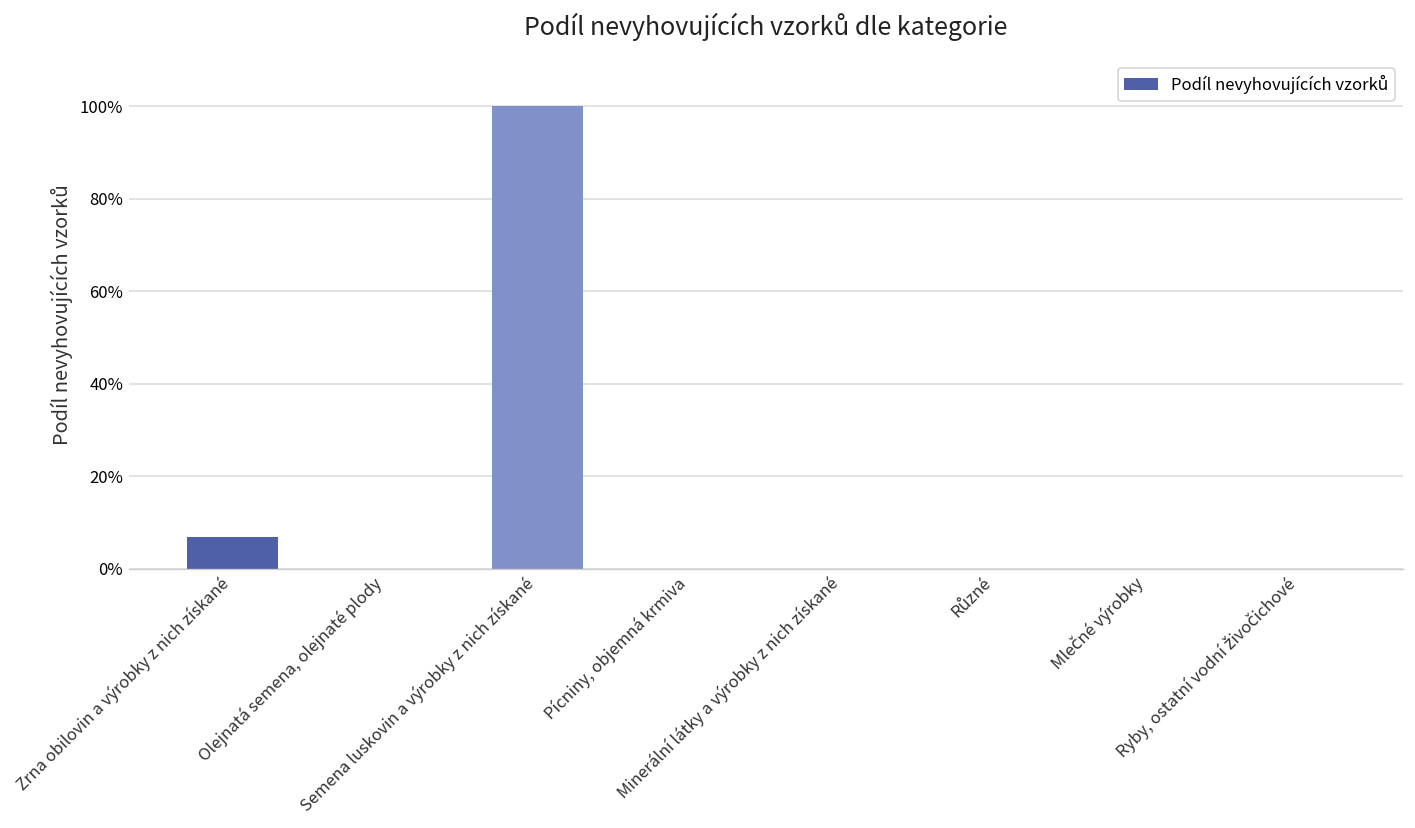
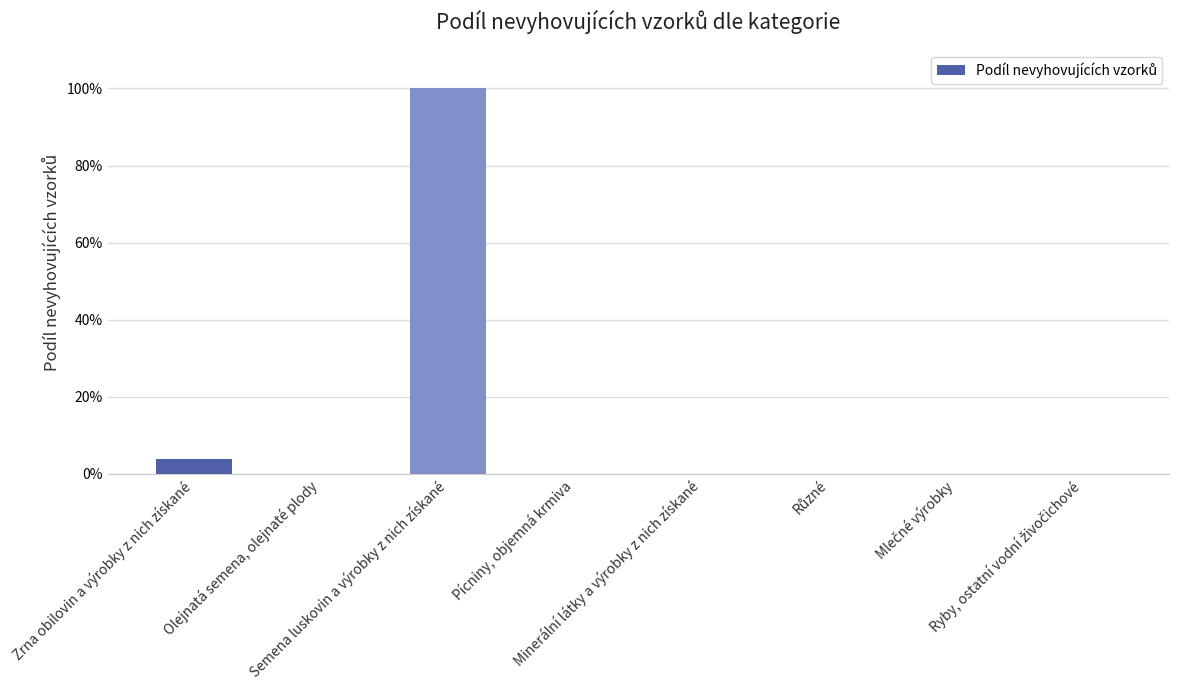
  {
-   "Zrna obilovin a výrobky z nich získané": "7%",
+   "Zrna obilovin a výrobky z nich získané": "4%",
    "Olejnatá semena, olejnaté plody": "0%",
    "Semena luskovin a výrobky z nich získané": "100%",
    "Pícniny, objemná krmiva": "0%",
    "Minerální látky a výrobky z nich získané": "0%",
    "Různé": "0%",
    "Mlečné výrobky": "0%",
    "Ryby, ostatní vodní živočichové": "0%"
  }
